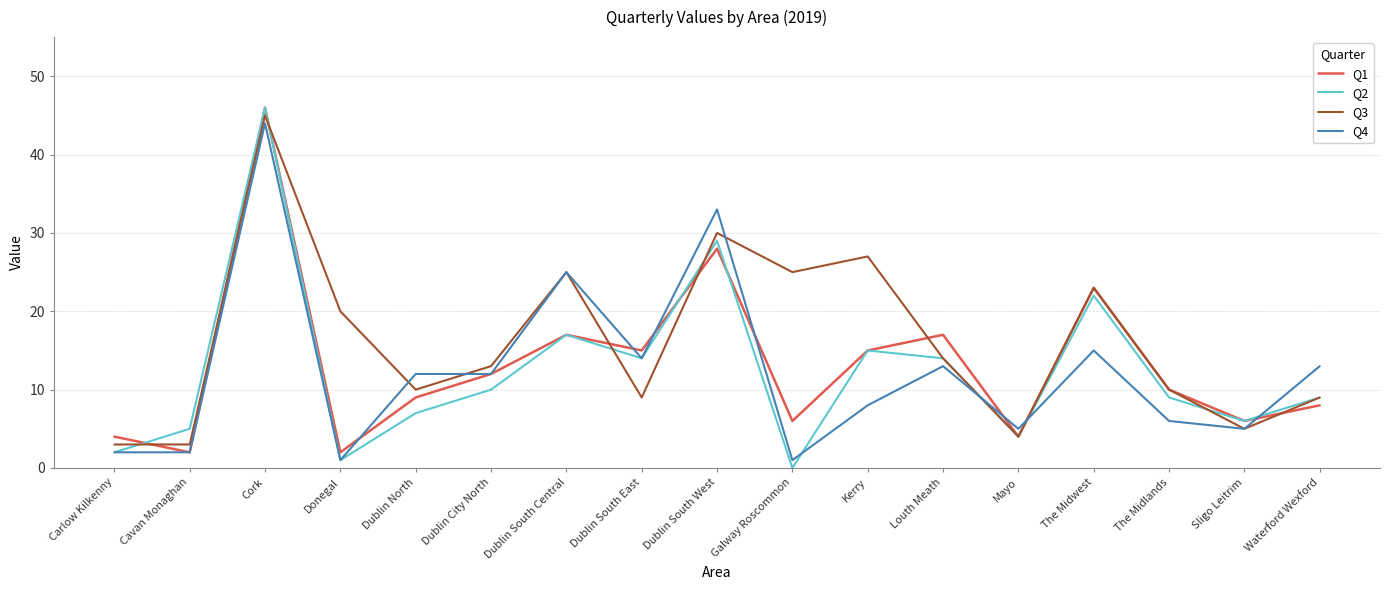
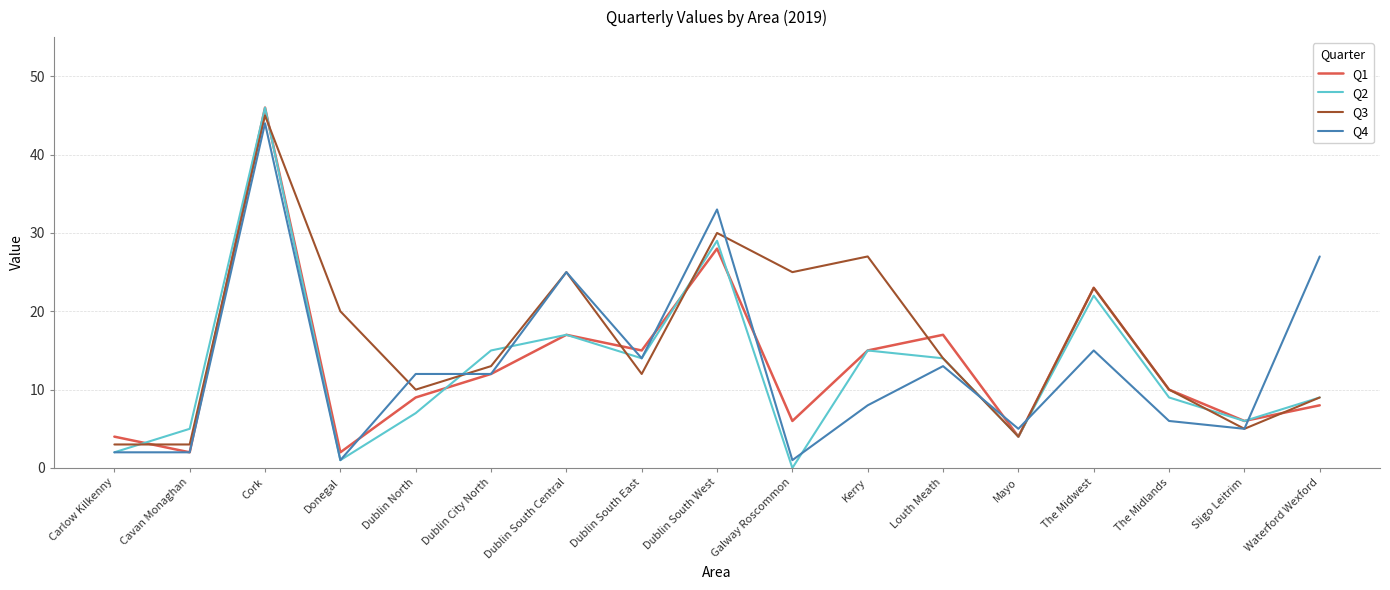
  {
    "Q1": {
      "Carlow Kilkenny": 4,
      "Donegal": 2,
      "Dublin North": 9,
      "Dublin South East": 15,
      "Dublin South West": 28,
      "Galway Roscommon": 6,
      "Louth Meath": 17,
      "Waterford Wexford": 8
    },
    "Q2": {
      "Cavan Monaghan": 5,
      "Dublin North": 7,
-     "Dublin City North": 10,
+     "Dublin City North": 15,
      "Dublin South West": 29,
      "Galway Roscommon": 0,
      "The Midwest": 22,
      "The Midlands": 9
    },
    "Q3": {
      "Carlow Kilkenny": 3,
      "Cavan Monaghan": 3,
      "Cork": 45,
      "Donegal": 20,
      "Dublin North": 10,
      "Dublin City North": 13,
-     "Dublin South East": 9,
+     "Dublin South East": 12,
      "Dublin South West": 30,
      "Galway Roscommon": 25,
      "Kerry": 27
    },
    "Q4": {
      "Cork": 44,
      "Dublin North": 12,
      "Dublin South West": 33,
      "Galway Roscommon": 1,
      "Kerry": 8,
      "Louth Meath": 13,
      "Mayo": 5,
      "The Midwest": 15,
      "The Midlands": 6,
-     "Waterford Wexford": 13
+     "Waterford Wexford": 27
    }
  }
